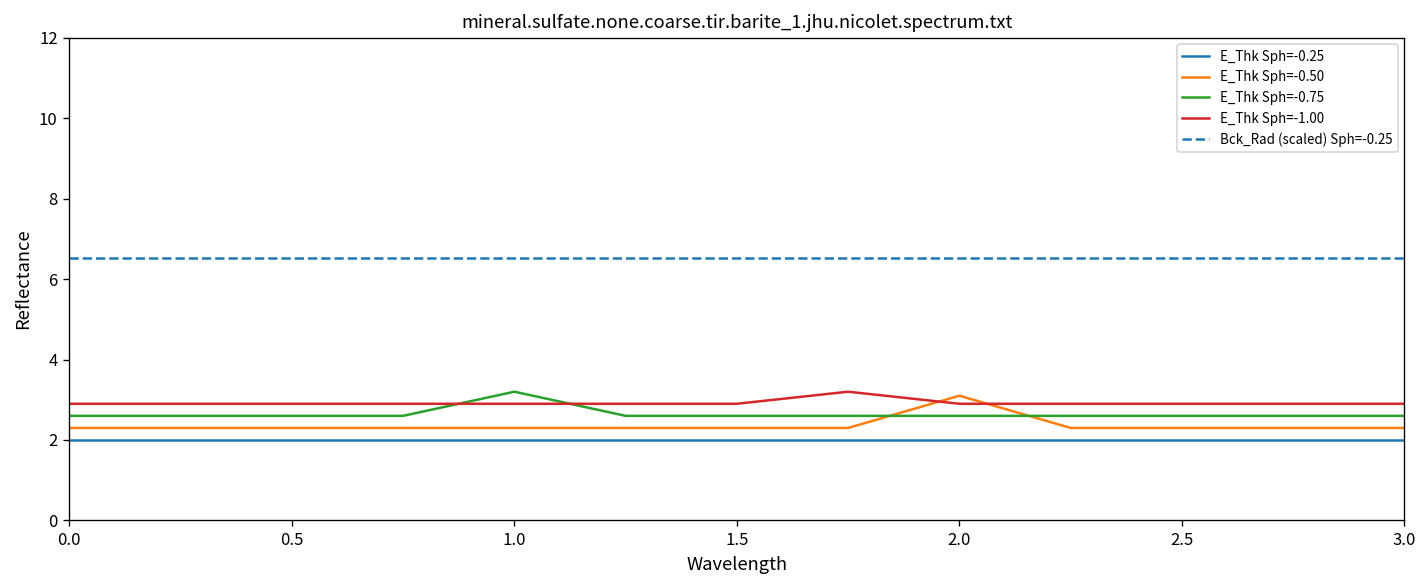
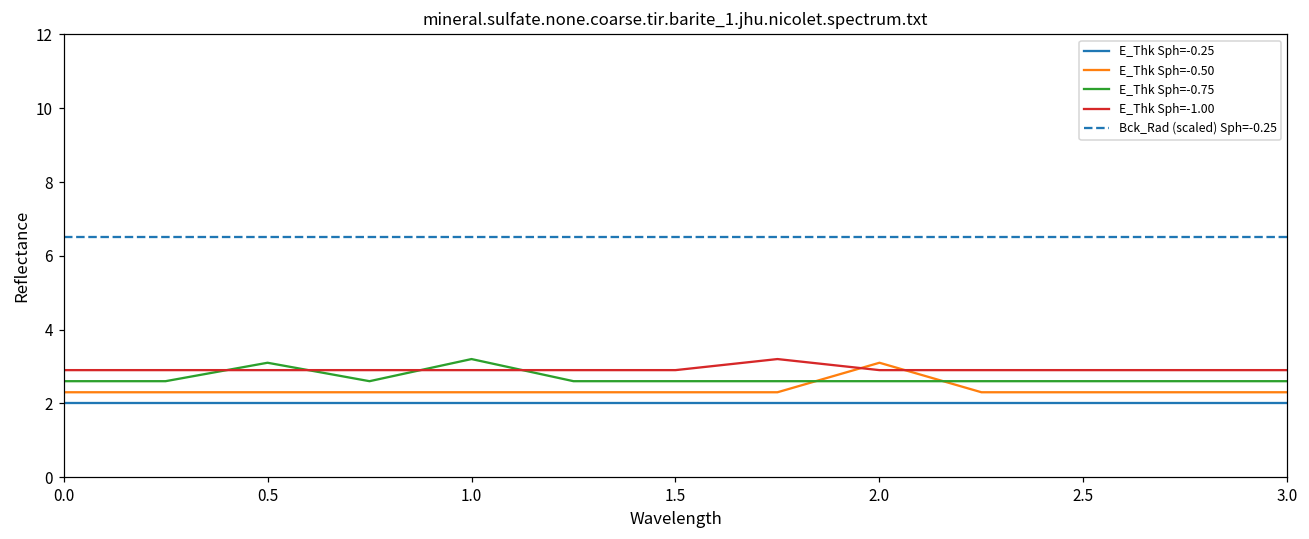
  {
    "E_Thk Sph=-0.50": {
      "0.0": 2.3,
      "0.5": 2.3,
      "1.0": 2.3,
      "1.5": 2.3,
      "2.0": 3.1,
      "2.5": 2.3,
      "3.0": 2.3
    },
    "E_Thk Sph=-0.75": {
      "0.0": 2.6,
-     "0.5": 2.6,
+     "0.5": 3.1,
      "1.0": 3.2,
      "1.5": 2.6,
      "2.0": 2.6,
      "2.5": 2.6,
      "3.0": 2.6
    },
    "E_Thk Sph=-1.00": {
      "0.0": 2.9,
      "0.5": 2.9,
      "1.0": 2.9,
      "1.5": 2.9,
      "2.0": 2.9,
      "2.5": 2.9,
      "3.0": 2.9
    }
  }
